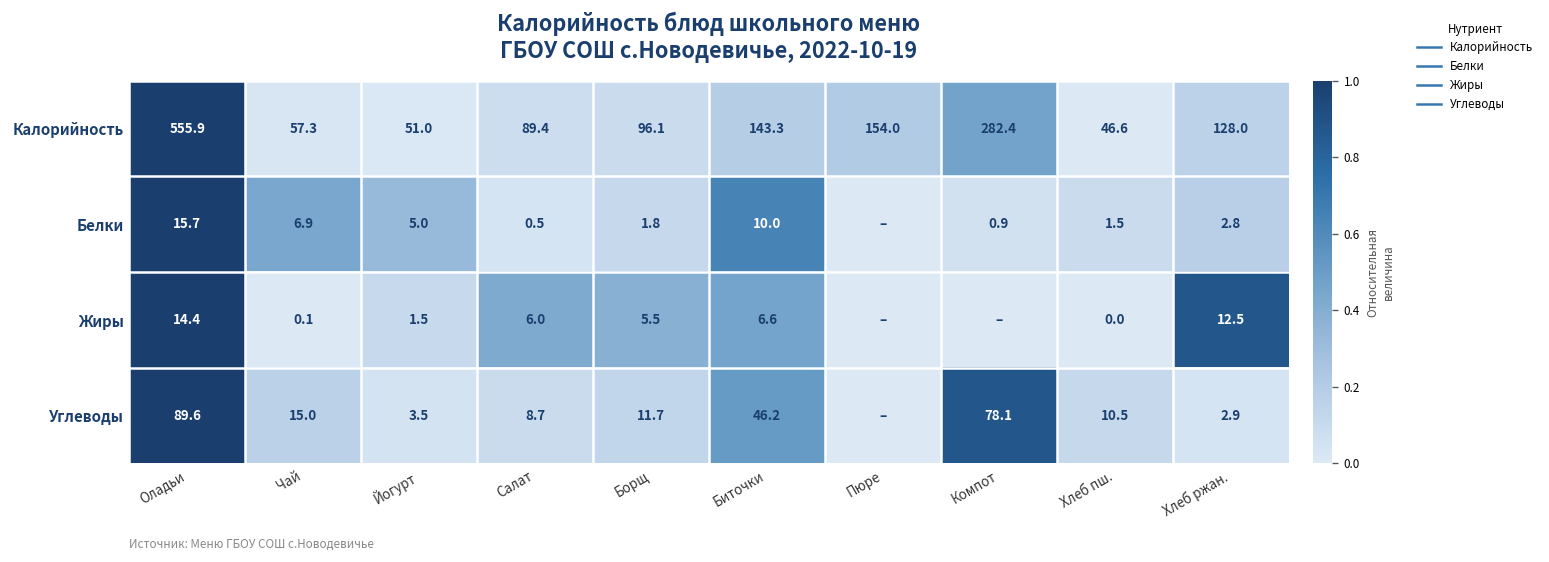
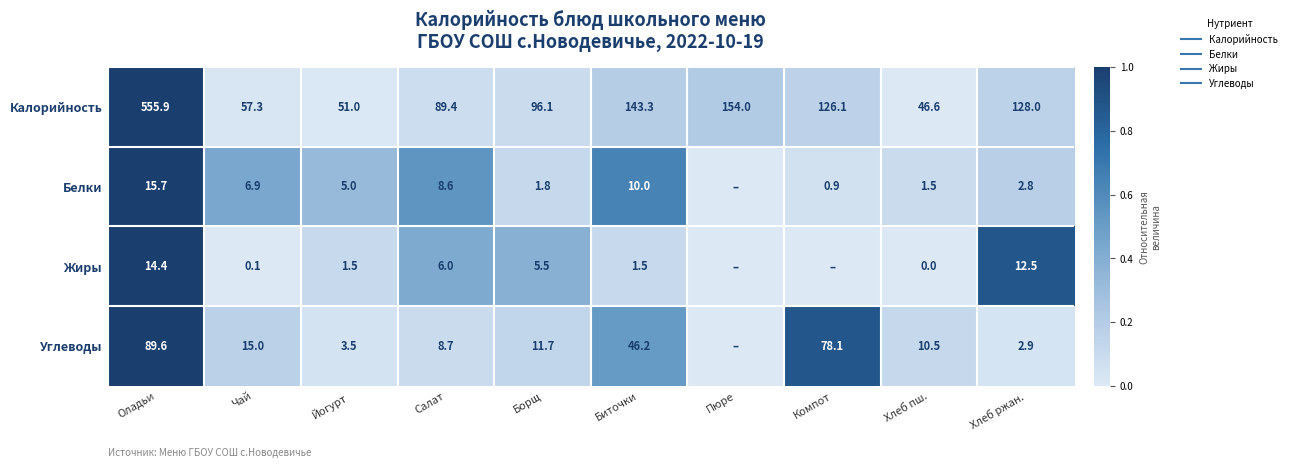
  {
    "Калорийность": {
      "Оладьи": 555.9,
      "Чай": 57.3,
      "Йогурт": 51.0,
      "Салат": 89.4,
      "Борщ": 96.1,
      "Биточки": 143.3,
      "Пюре": 154.0,
-     "Компот": 282.4,
+     "Компот": 126.1,
      "Хлеб пш.": 46.6,
      "Хлеб ржан.": 128.0
    },
    "Белки": {
      "Оладьи": 15.7,
      "Чай": 6.9,
      "Йогурт": 5.0,
-     "Салат": 0.5,
+     "Салат": 8.6,
      "Борщ": 1.8,
      "Биточки": 10.0,
      "Компот": 0.9,
      "Хлеб пш.": 1.5,
      "Хлеб ржан.": 2.8
    },
    "Жиры": {
      "Оладьи": 14.4,
      "Чай": 0.1,
      "Йогурт": 1.5,
      "Салат": 6.0,
      "Борщ": 5.5,
-     "Биточки": 6.6,
+     "Биточки": 1.5,
      "Хлеб пш.": 0.0,
      "Хлеб ржан.": 12.5
    },
    "Углеводы": {
      "Оладьи": 89.6,
      "Чай": 15.0,
      "Йогурт": 3.5,
      "Салат": 8.7,
      "Борщ": 11.7,
      "Биточки": 46.2,
      "Компот": 78.1,
      "Хлеб пш.": 10.5,
      "Хлеб ржан.": 2.9
    }
  }
